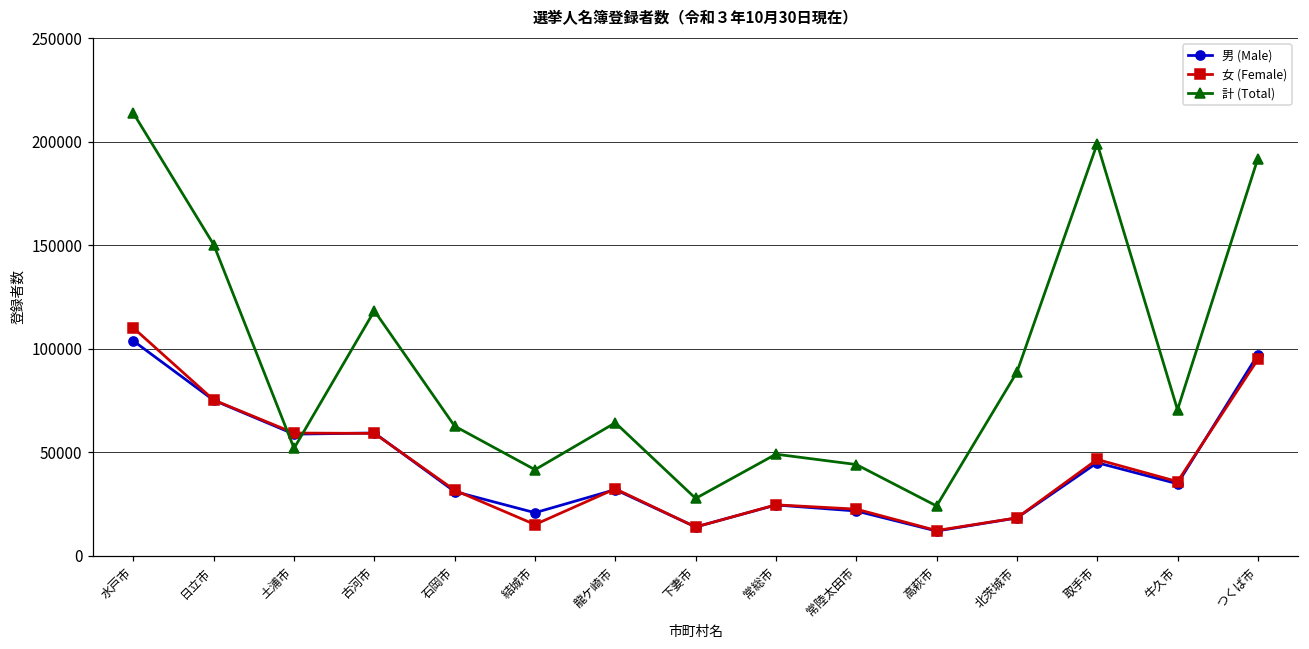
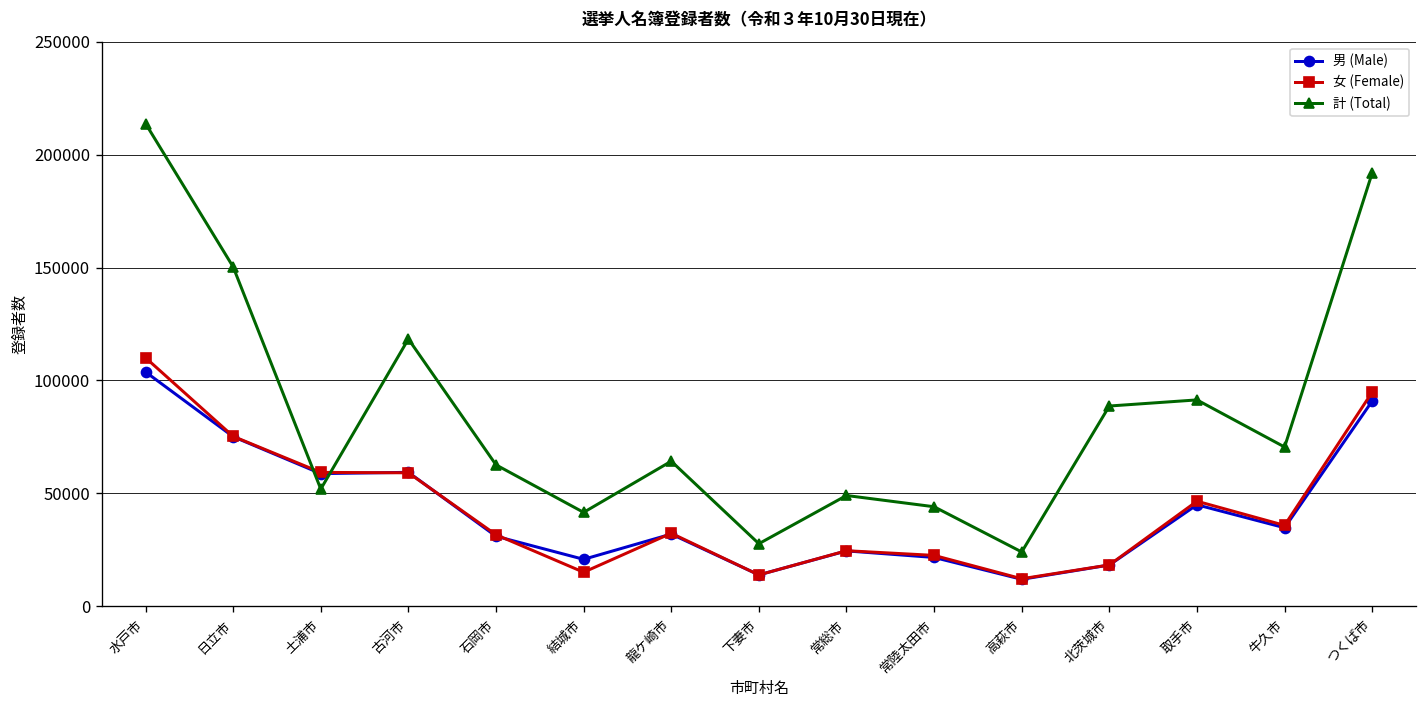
  {
    "男 (Male)": {
      "水戸市": 104000,
      "結城市": 21000,
      "取手市": 45000,
-     "つくば市": 97000
+     "つくば市": 91000
    },
    "女 (Female)": {
      "水戸市": 110000,
      "結城市": 15000,
      "取手市": 46000,
      "つくば市": 95000
    },
    "計 (Total)": {
      "水戸市": 214000,
      "日立市": 150000,
      "土浦市": 52000,
      "古河市": 118000,
      "石岡市": 63000,
      "結城市": 42000,
      "龍ケ崎市": 64000,
      "下妻市": 28000,
      "常総市": 49000,
      "常陸太田市": 44000,
      "高萩市": 24000,
      "北茨城市": 89000,
-     "取手市": 199000,
+     "取手市": 91000,
      "牛久市": 70000,
      "つくば市": 192000
    }
  }
